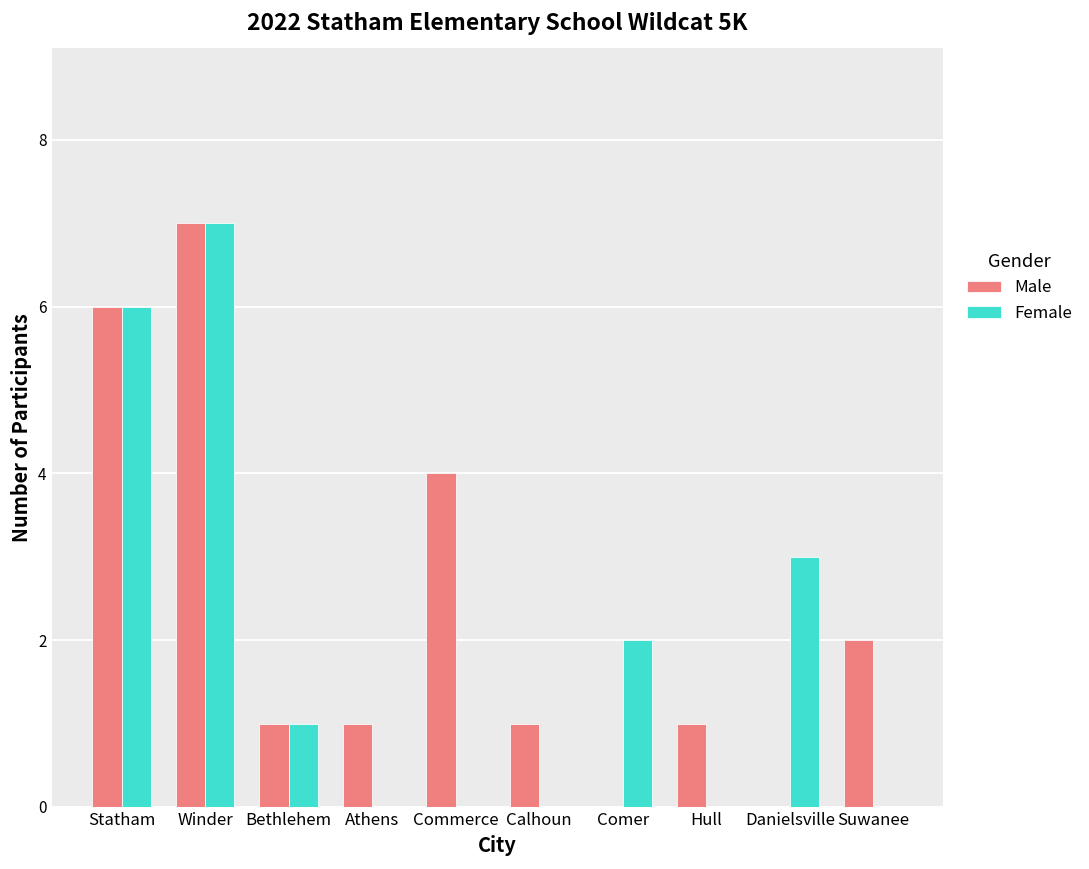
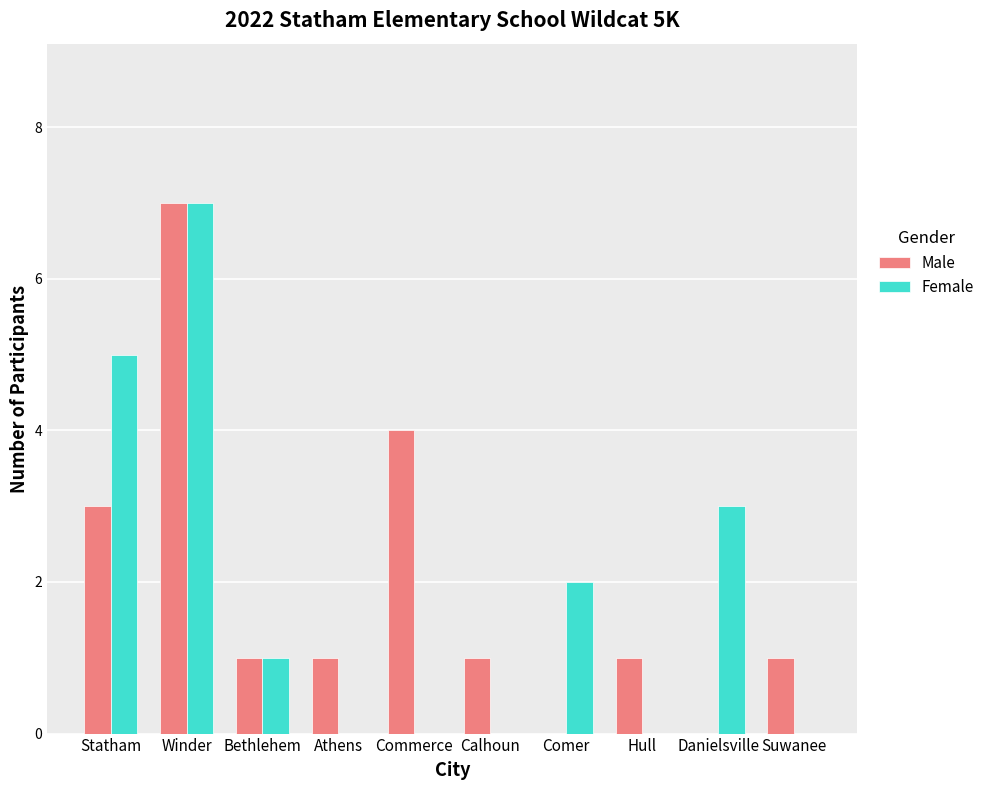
  {
    "Male": {
-     "Statham": 6,
+     "Statham": 3,
      "Winder": 7,
      "Bethlehem": 1,
      "Athens": 1,
      "Commerce": 4,
      "Calhoun": 1,
      "Comer": 0,
      "Hull": 1,
      "Danielsville": 0,
-     "Suwanee": 2
+     "Suwanee": 1
    },
    "Female": {
-     "Statham": 6,
+     "Statham": 5,
      "Winder": 7,
      "Bethlehem": 1,
      "Athens": 0,
      "Commerce": 0,
      "Calhoun": 0,
      "Comer": 2,
      "Hull": 0,
      "Danielsville": 3,
      "Suwanee": 0
    }
  }
